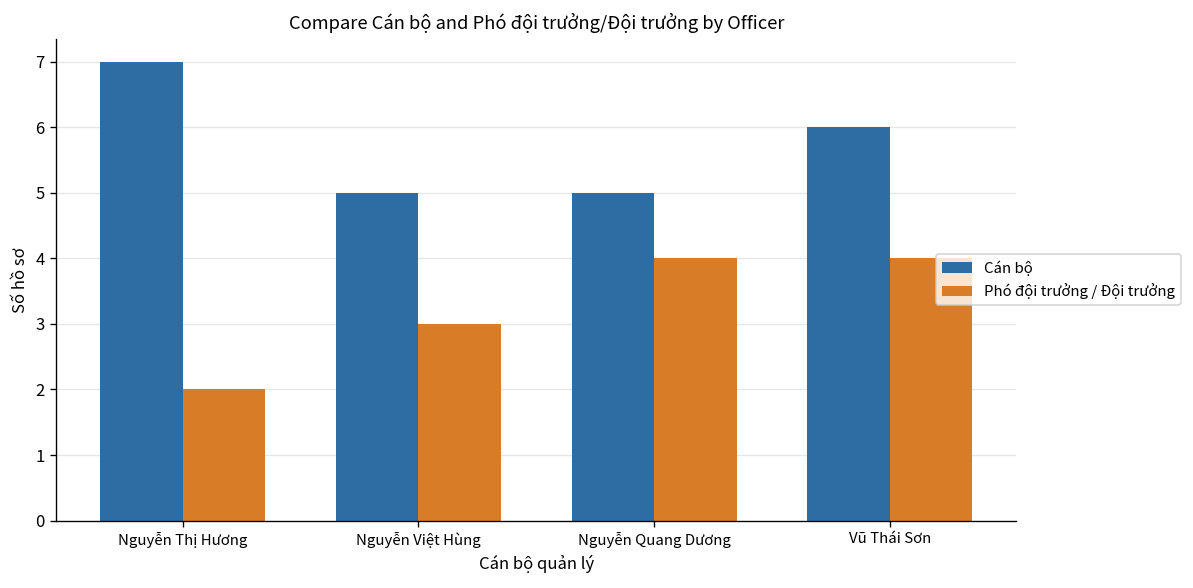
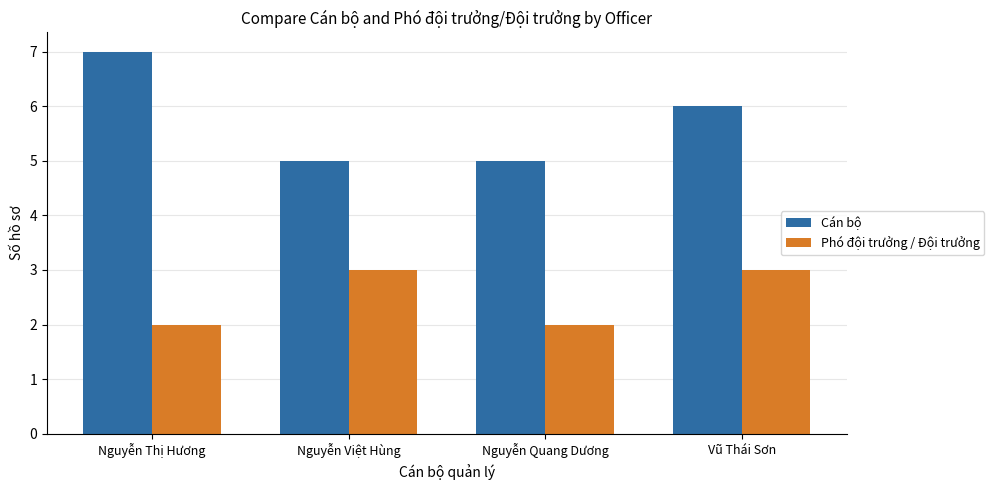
  {
    "Cán bộ": {
      "Nguyễn Thị Hương": 7,
      "Nguyễn Việt Hùng": 5,
      "Nguyễn Quang Dương": 5,
      "Vũ Thái Sơn": 6
    },
    "Phó đội trưởng / Đội trưởng": {
      "Nguyễn Thị Hương": 2,
      "Nguyễn Việt Hùng": 3,
-     "Nguyễn Quang Dương": 4,
-     "Vũ Thái Sơn": 4
+     "Nguyễn Quang Dương": 2,
+     "Vũ Thái Sơn": 3
    }
  }
